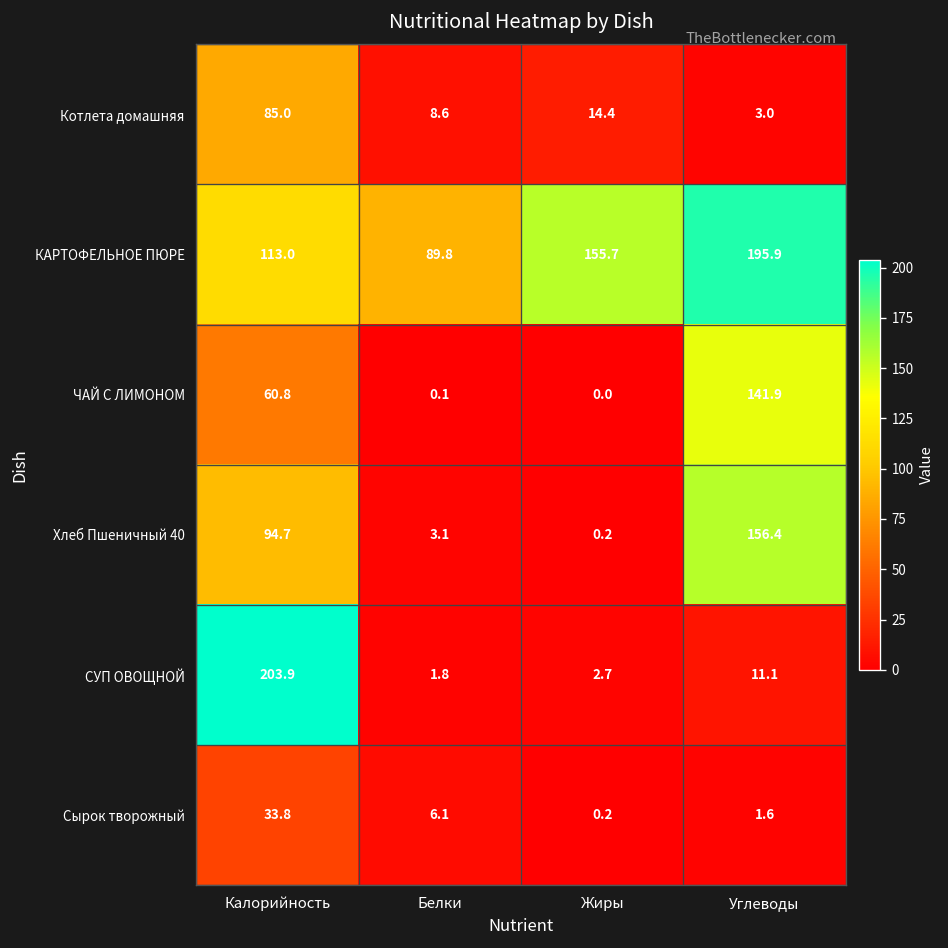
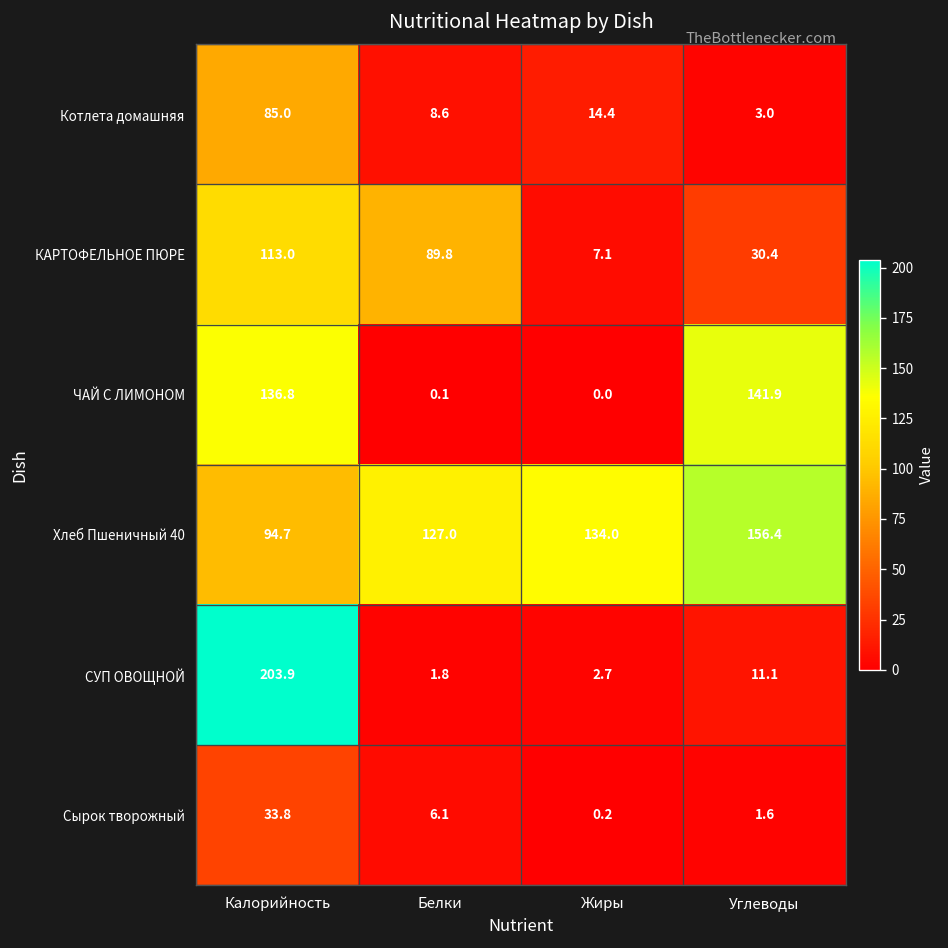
  {
    "Котлета домашняя": {
      "Калорийность": 85.0,
      "Белки": 8.6,
      "Жиры": 14.4,
      "Углеводы": 3.0
    },
    "КАРТОФЕЛЬНОЕ ПЮРЕ": {
      "Калорийность": 113.0,
      "Белки": 89.8,
-     "Жиры": 155.7,
-     "Углеводы": 195.9
+     "Жиры": 7.1,
+     "Углеводы": 30.4
    },
    "ЧАЙ С ЛИМОНОМ": {
-     "Калорийность": 60.8,
+     "Калорийность": 136.8,
      "Белки": 0.1,
      "Жиры": 0.0,
      "Углеводы": 141.9
    },
    "Хлеб Пшеничный 40": {
      "Калорийность": 94.7,
-     "Белки": 3.1,
-     "Жиры": 0.2,
+     "Белки": 127.0,
+     "Жиры": 134.0,
      "Углеводы": 156.4
    },
    "СУП ОВОЩНОЙ": {
      "Калорийность": 203.9,
      "Белки": 1.8,
      "Жиры": 2.7,
      "Углеводы": 11.1
    },
    "Сырок творожный": {
      "Калорийность": 33.8,
      "Белки": 6.1,
      "Жиры": 0.2,
      "Углеводы": 1.6
    }
  }
